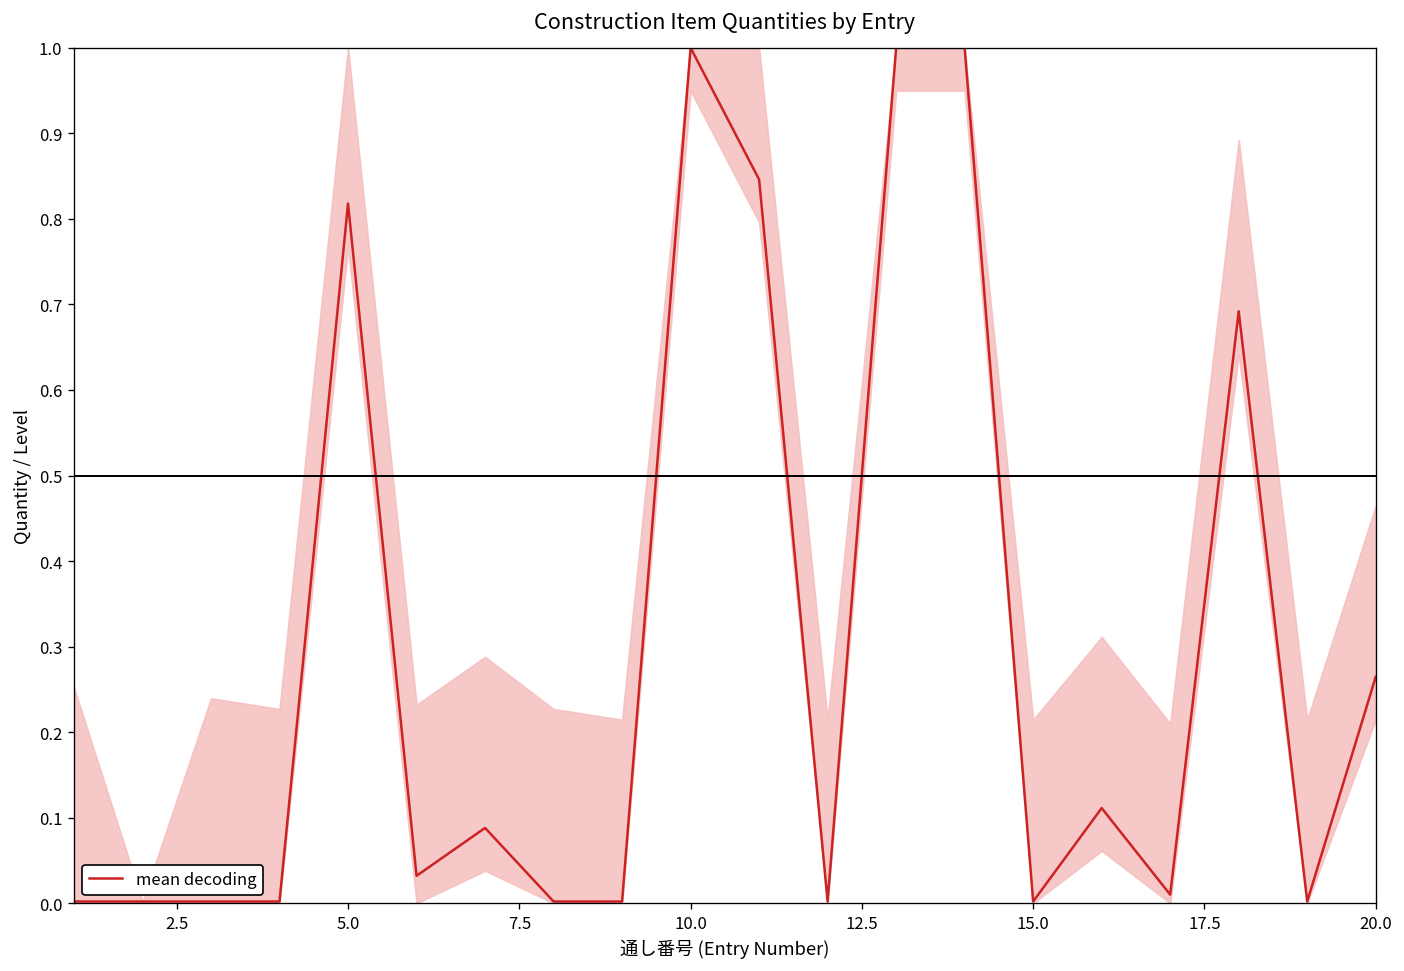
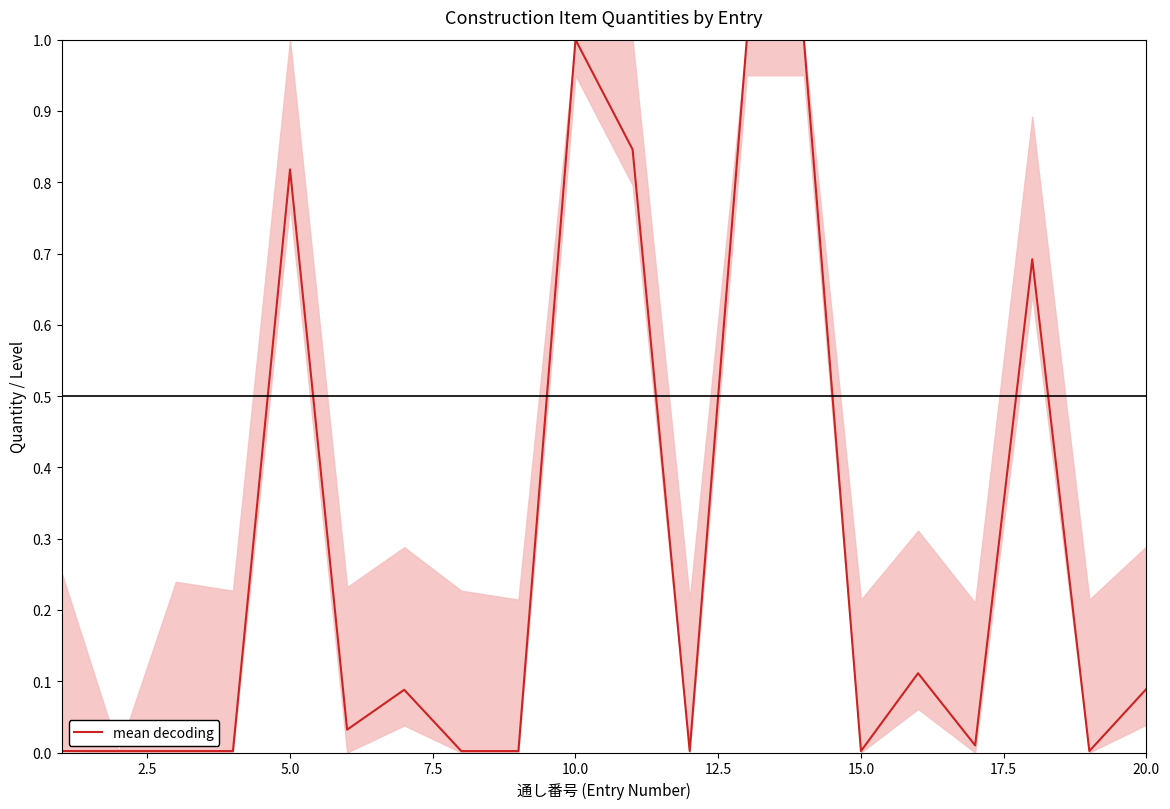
  {
    "mean decoding": {
      "5.0": 0.82,
      "15.0": 0.00,
-     "20.0": 0.26
+     "20.0": 0.09
    }
  }
